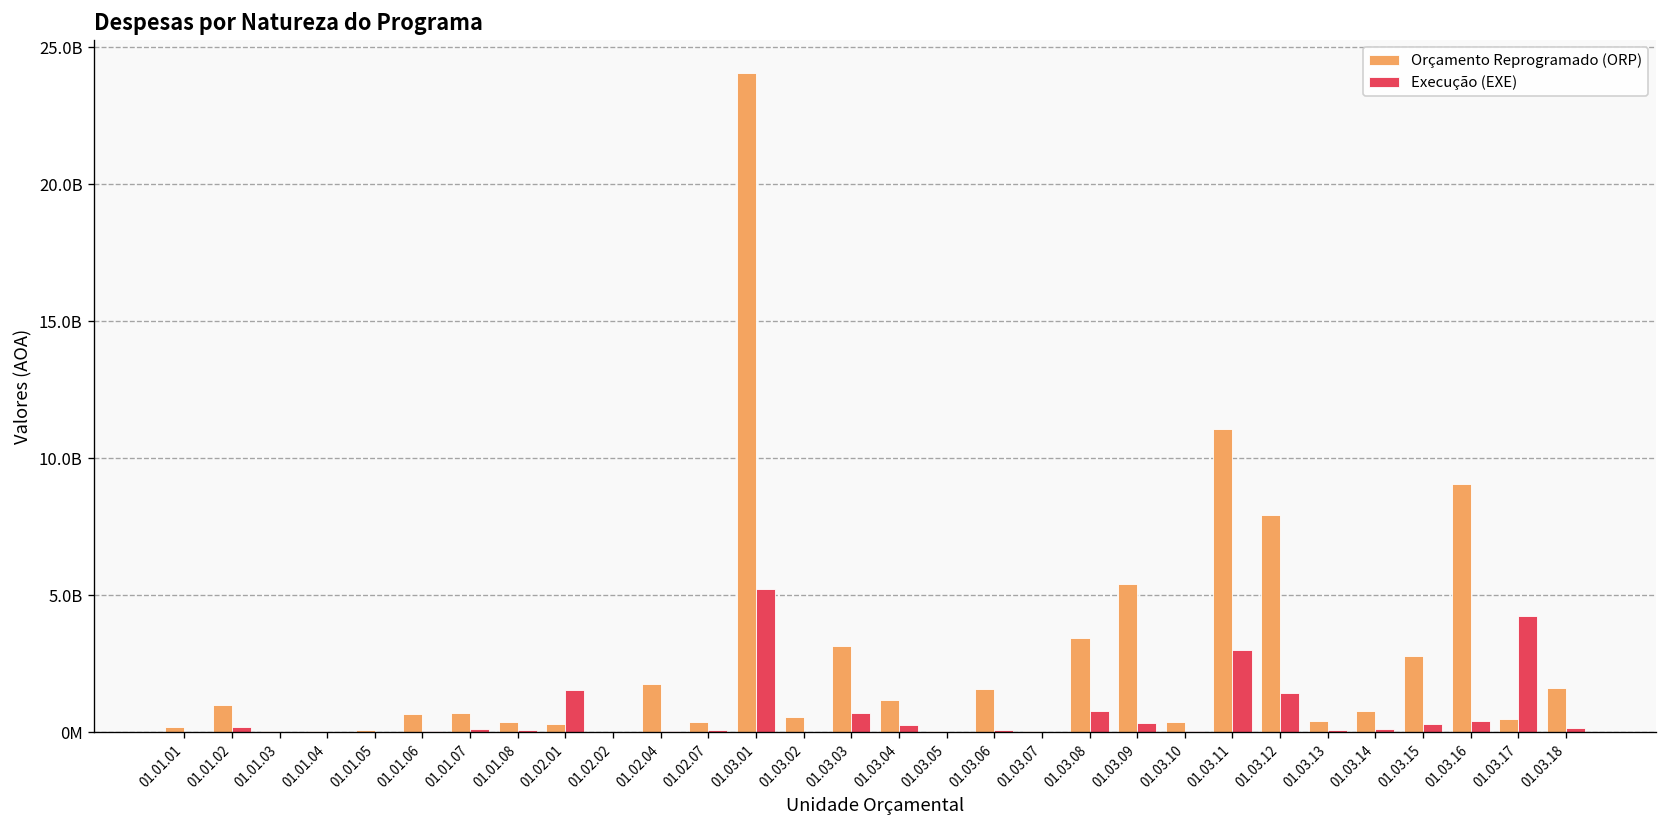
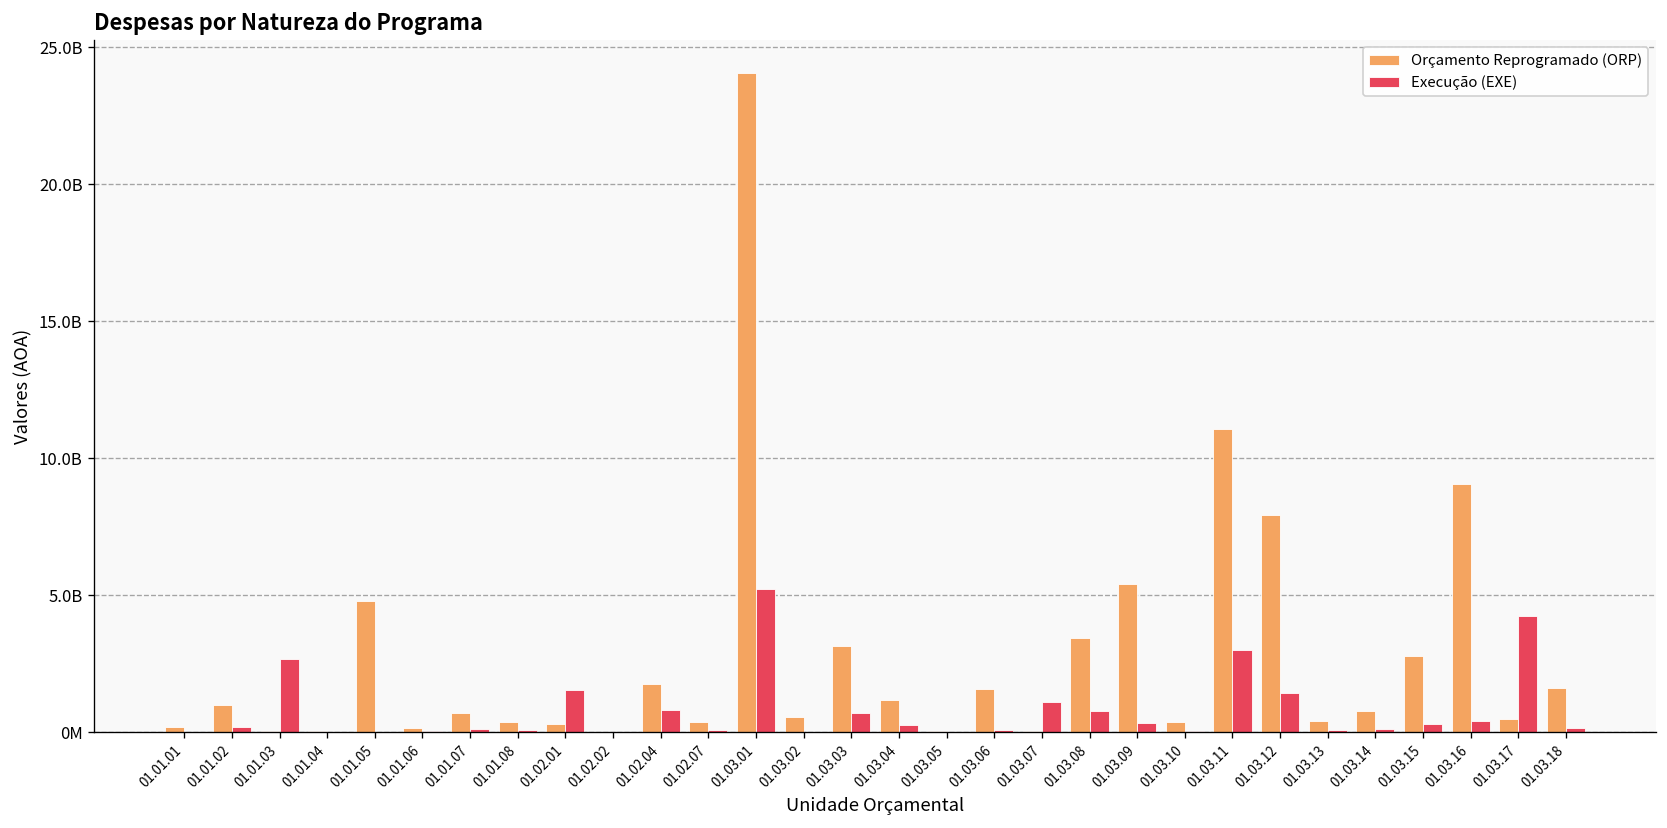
  {
    "Orçamento Reprogramado (ORP)": {
      "01.01.01": 200000000,
      "01.01.02": 1000000000,
-     "01.01.05": 100000000,
-     "01.01.06": 700000000,
+     "01.01.05": 4800000000,
+     "01.01.06": 200000000,
      "01.01.07": 700000000,
      "01.01.08": 400000000,
      "01.02.01": 300000000,
      "01.02.04": 1800000000,
      "01.02.07": 400000000,
      "01.03.01": 24100000000,
      "01.03.02": 500000000,
      "01.03.03": 3100000000,
      "01.03.04": 1200000000,
      "01.03.06": 1600000000,
      "01.03.08": 3400000000,
      "01.03.09": 5400000000,
      "01.03.10": 400000000,
      "01.03.11": 11000000000,
      "01.03.12": 7900000000,
      "01.03.13": 400000000,
      "01.03.14": 800000000,
      "01.03.15": 2800000000,
      "01.03.16": 9100000000,
      "01.03.17": 500000000,
      "01.03.18": 1600000000
    },
    "Execução (EXE)": {
      "01.01.02": 200000000,
-     "01.01.03": 0,
+     "01.01.03": 2700000000,
      "01.01.07": 100000000,
      "01.02.01": 1500000000,
-     "01.02.04": 0,
+     "01.02.04": 800000000,
      "01.03.01": 5200000000,
      "01.03.03": 700000000,
      "01.03.04": 200000000,
-     "01.03.07": 0,
+     "01.03.07": 1100000000,
      "01.03.08": 800000000,
      "01.03.09": 300000000,
      "01.03.11": 3000000000,
      "01.03.12": 1400000000,
      "01.03.15": 300000000,
      "01.03.16": 400000000,
      "01.03.17": 4200000000,
      "01.03.18": 100000000
    }
  }
